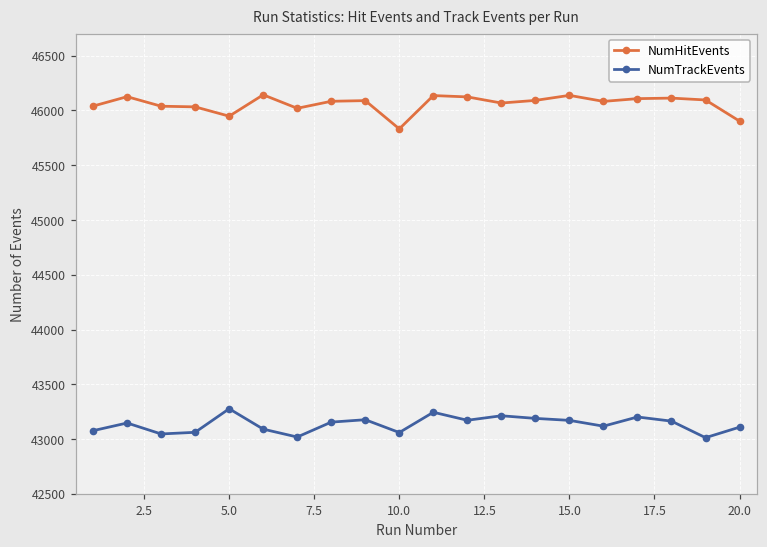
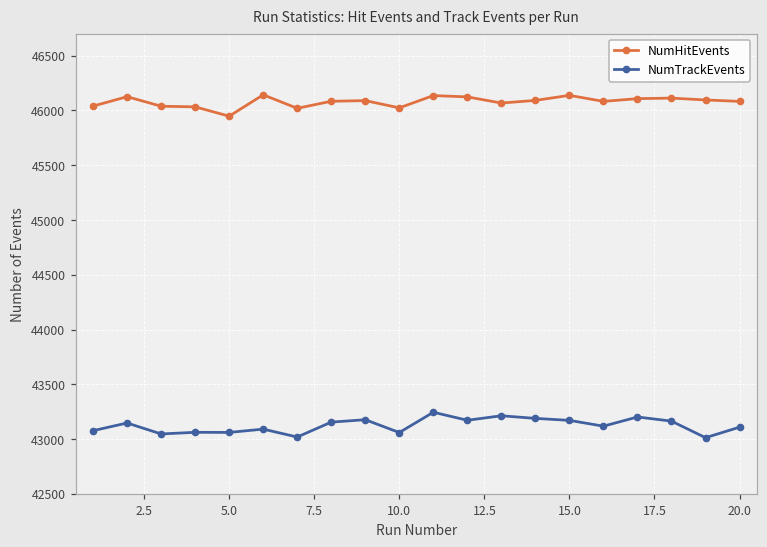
  {
    "NumHitEvents": {
      "5.0": 45900,
-     "10.0": 45800,
+     "10.0": 46000,
      "15.0": 46100,
-     "20.0": 45900
+     "20.0": 46100
    },
    "NumTrackEvents": {
-     "5.0": 43300,
+     "5.0": 43100,
      "10.0": 43100,
      "15.0": 43200,
      "20.0": 43100
    }
  }
